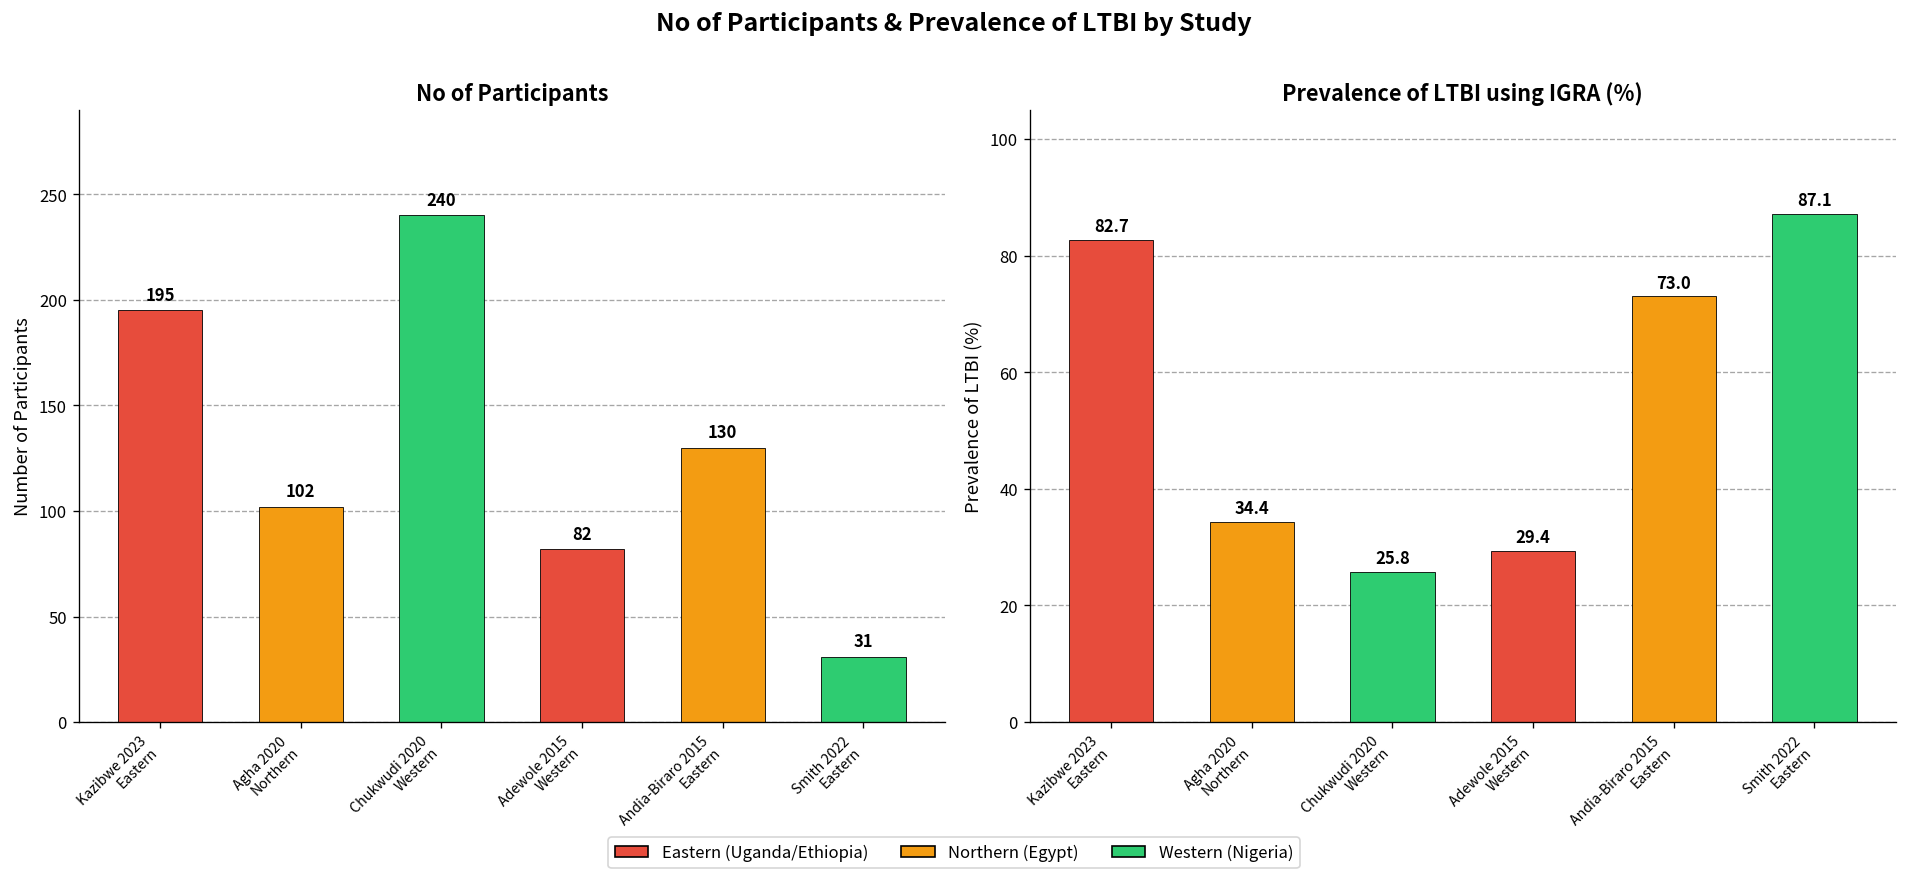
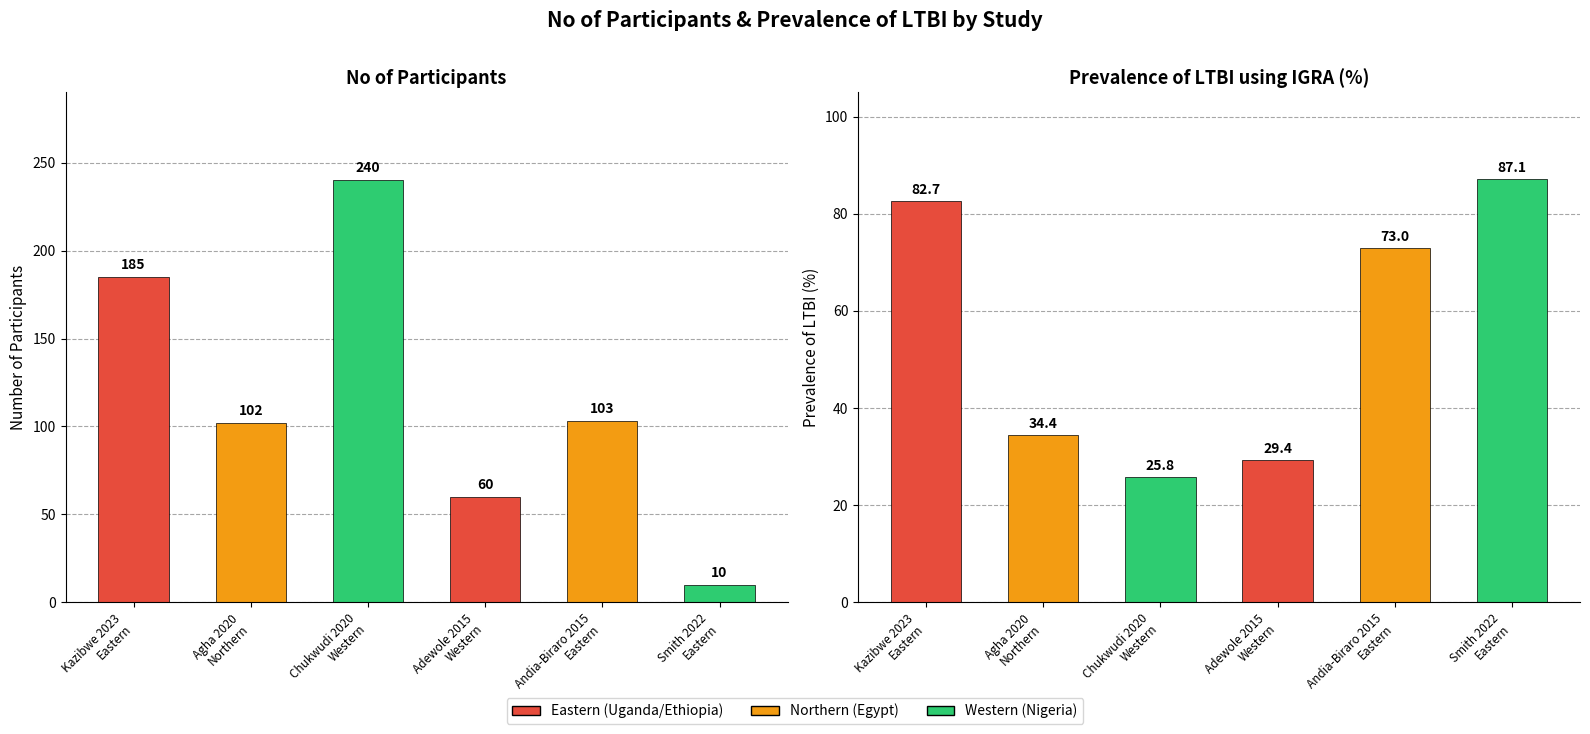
  {
    "No of Participants": {
-     "Kazibwe 2023 Eastern": 195,
+     "Kazibwe 2023 Eastern": 185,
      "Agha 2020 Northern": 102,
      "Chukwudi 2020 Western": 240,
-     "Adewole 2015 Western": 82,
-     "Andia-Biraro 2015 Eastern": 130,
-     "Smith 2022 Eastern": 31
+     "Adewole 2015 Western": 60,
+     "Andia-Biraro 2015 Eastern": 103,
+     "Smith 2022 Eastern": 10
    },
    "Prevalence of LTBI using IGRA (%)": {
      "Kazibwe 2023 Eastern": 82.7,
      "Agha 2020 Northern": 34.4,
      "Chukwudi 2020 Western": 25.8,
      "Adewole 2015 Western": 29.4,
      "Andia-Biraro 2015 Eastern": 73.0,
      "Smith 2022 Eastern": 87.1
    }
  }
